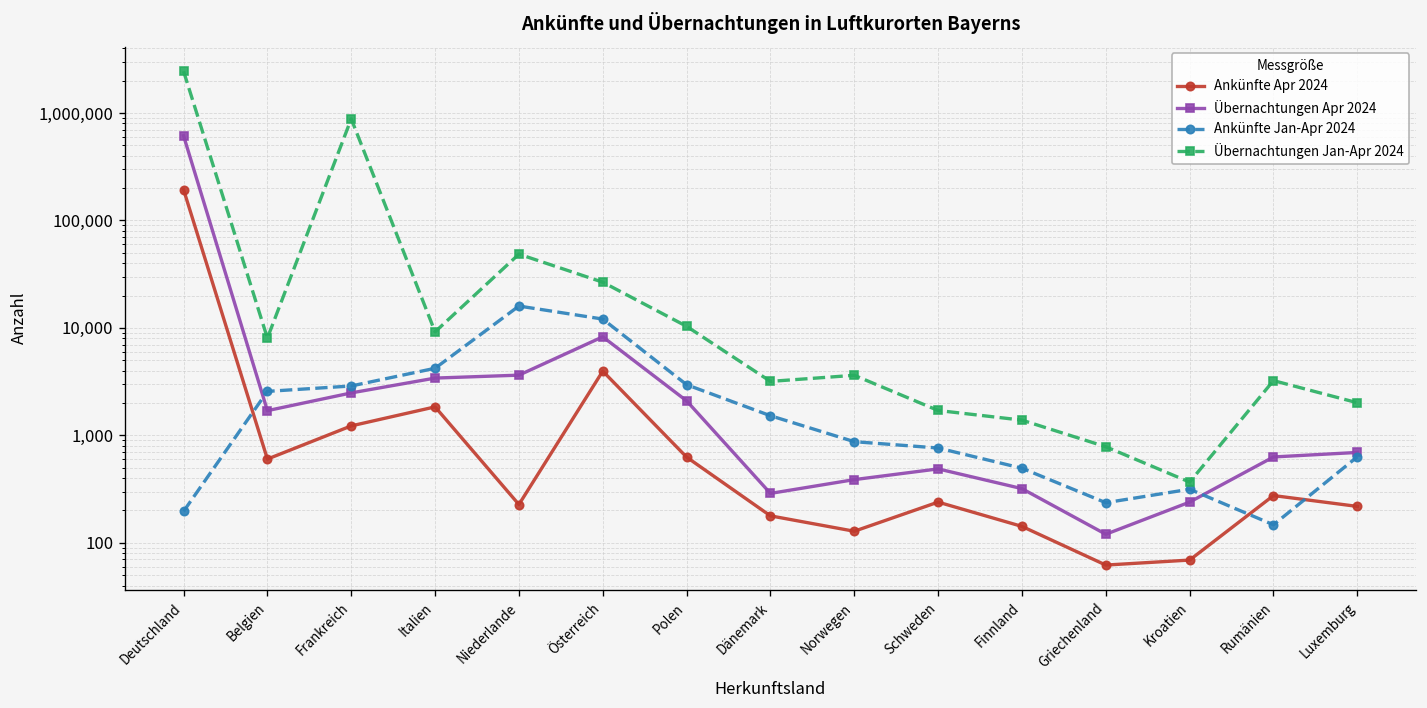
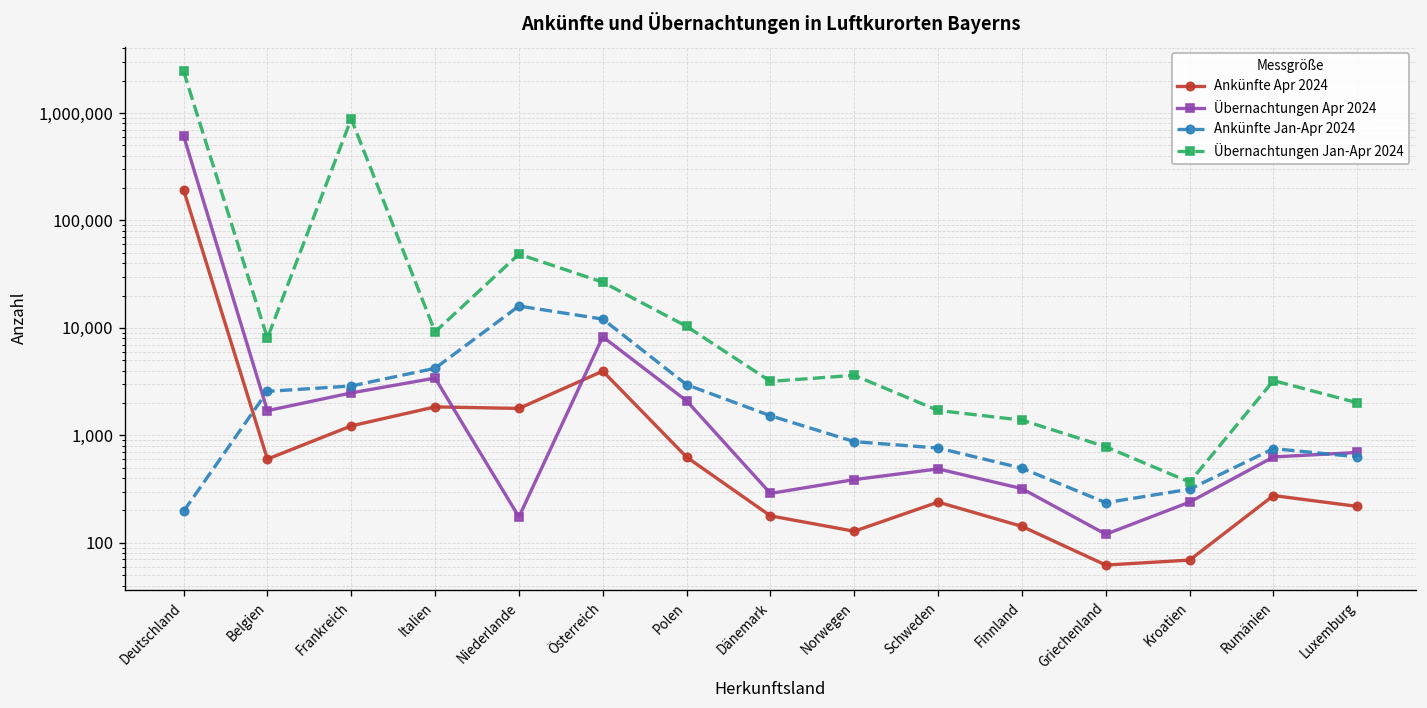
  {
    "Ankünfte Apr 2024": {
      "Deutschland": "190,000",
      "Belgien": "600",
      "Frankreich": "1,200",
      "Italien": "1,800",
-     "Niederlande": "230",
+     "Niederlande": "1,800",
      "Österreich": "4,000",
      "Polen": "600",
      "Dänemark": "180",
      "Norwegen": "130",
      "Schweden": "240",
      "Finnland": "140",
      "Griechenland": "60",
      "Kroatien": "70",
      "Rumänien": "280",
      "Luxemburg": "220"
    },
    "Übernachtungen Apr 2024": {
      "Deutschland": "600,000",
      "Belgien": "1,700",
      "Frankreich": "2,500",
      "Italien": "3,400",
-     "Niederlande": "3,600",
+     "Niederlande": "170",
      "Österreich": "8,000",
      "Polen": "2,100",
      "Dänemark": "290",
      "Norwegen": "390",
      "Schweden": "500",
      "Finnland": "320",
      "Griechenland": "120",
      "Kroatien": "240",
      "Rumänien": "600",
      "Luxemburg": "700"
    },
    "Ankünfte Jan-Apr 2024": {
      "Deutschland": "200",
      "Belgien": "2,600",
      "Frankreich": "2,900",
      "Italien": "4,000",
      "Niederlande": "16,000",
      "Österreich": "12,000",
      "Polen": "3,000",
      "Dänemark": "1,500",
      "Norwegen": "900",
      "Schweden": "800",
      "Finnland": "500",
      "Griechenland": "240",
      "Kroatien": "320",
-     "Rumänien": "150",
+     "Rumänien": "800",
      "Luxemburg": "600"
    },
    "Übernachtungen Jan-Apr 2024": {
      "Deutschland": "2,500,000",
      "Belgien": "8,000",
      "Frankreich": "900,000",
      "Italien": "9,000",
      "Niederlande": "50,000",
      "Österreich": "27,000",
      "Polen": "10,000",
      "Dänemark": "3,200",
      "Norwegen": "3,600",
      "Schweden": "1,700",
      "Finnland": "1,400",
      "Griechenland": "800",
      "Kroatien": "370",
      "Rumänien": "3,200",
      "Luxemburg": "2,000"
    }
  }
